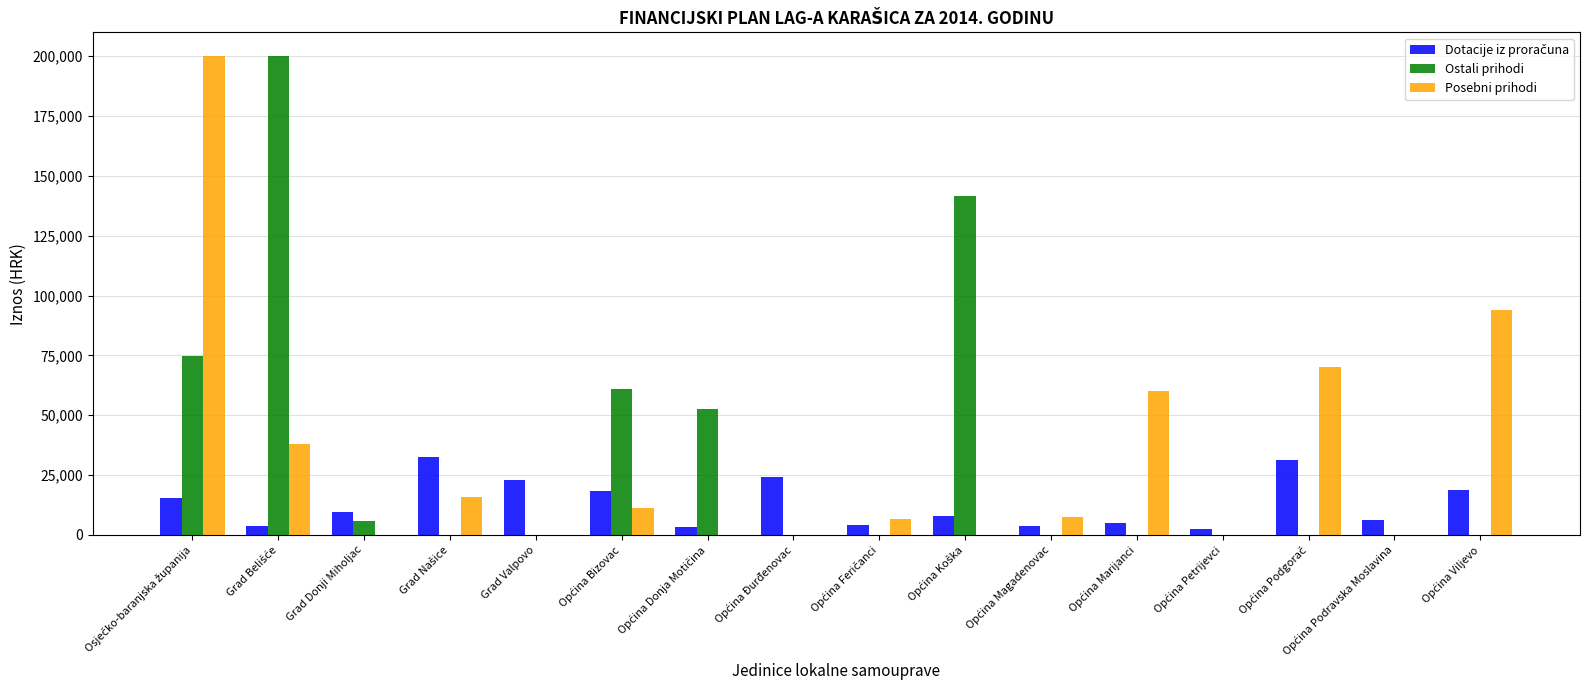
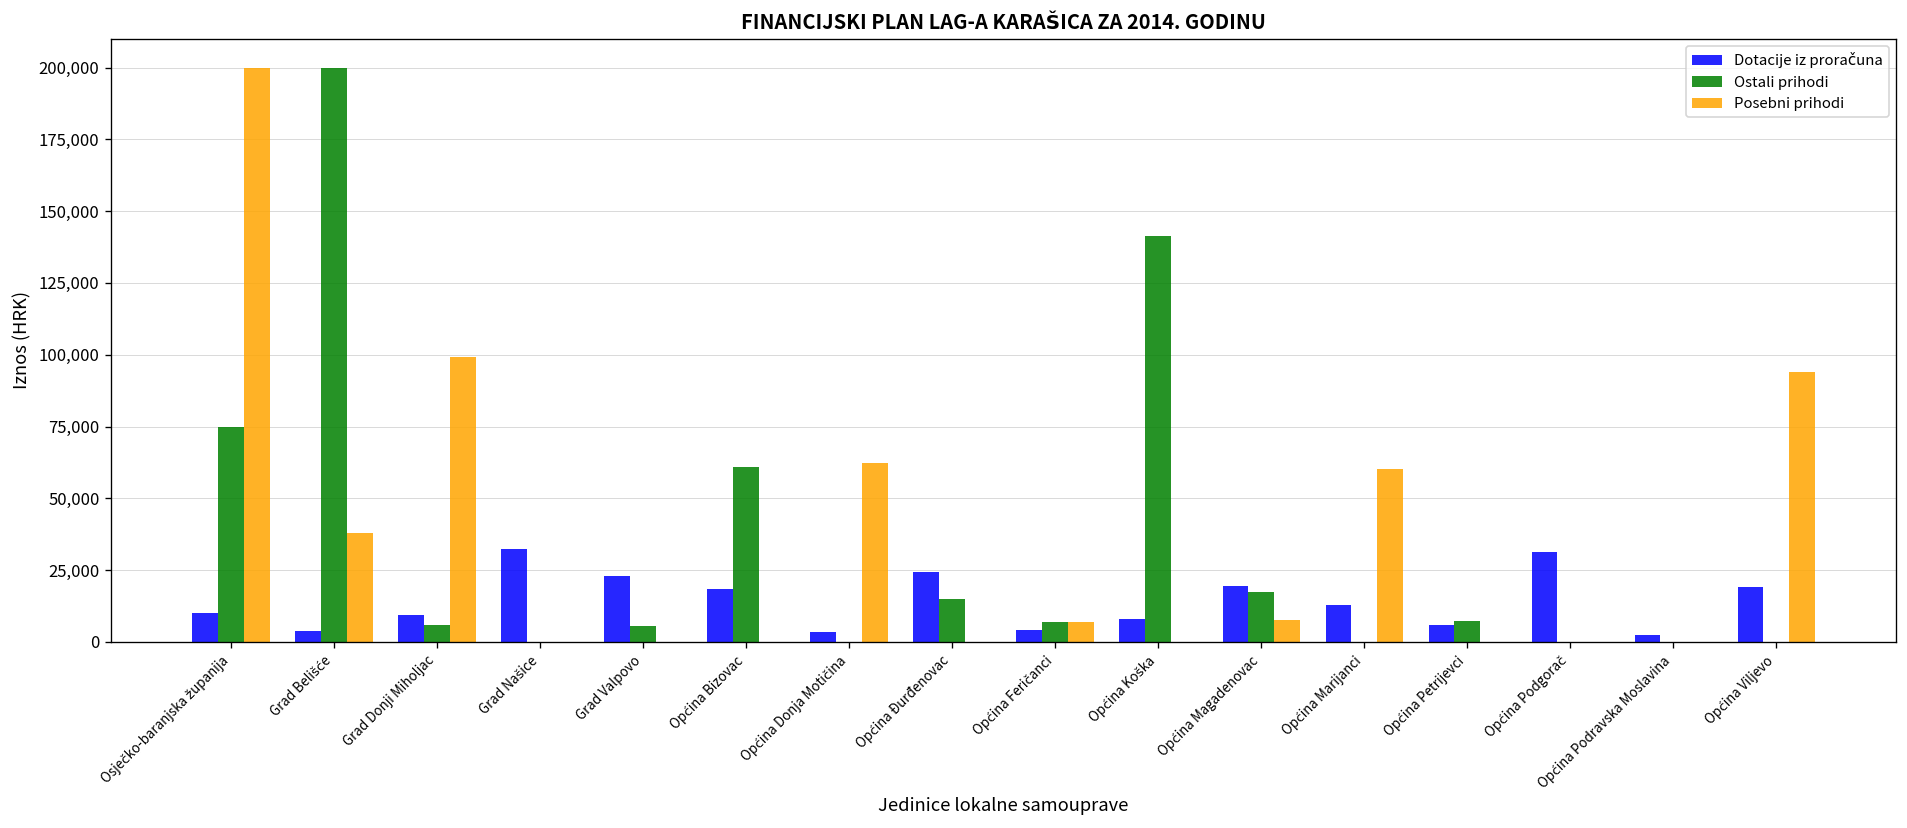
  {
    "Dotacije iz proračuna": {
-     "Osječko-baranjska županija": "15,000",
+     "Osječko-baranjska županija": "10,000",
      "Grad Belišće": "4,000",
      "Grad Donji Miholjac": "9,000",
      "Grad Našice": "32,000",
      "Grad Valpovo": "23,000",
      "Općina Bizovac": "18,000",
      "Općina Donja Motičina": "3,000",
      "Općina Đurđenovac": "24,000",
      "Općina Feričanci": "4,000",
      "Općina Koška": "8,000",
-     "Općina Magadenovac": "4,000",
-     "Općina Marijanci": "5,000",
-     "Općina Petrijevci": "2,000",
+     "Općina Magadenovac": "19,000",
+     "Općina Marijanci": "13,000",
+     "Općina Petrijevci": "6,000",
      "Općina Podgorač": "31,000",
-     "Općina Podravska Moslavina": "6,000",
+     "Općina Podravska Moslavina": "2,000",
      "Općina Viljevo": "19,000"
    },
    "Ostali prihodi": {
      "Osječko-baranjska županija": "75,000",
      "Grad Belišće": "200,000",
      "Grad Donji Miholjac": "6,000",
      "Grad Našice": "0",
-     "Grad Valpovo": "0",
+     "Grad Valpovo": "6,000",
      "Općina Bizovac": "61,000",
-     "Općina Donja Motičina": "53,000",
-     "Općina Đurđenovac": "0",
-     "Općina Feričanci": "0",
+     "Općina Donja Motičina": "0",
+     "Općina Đurđenovac": "15,000",
+     "Općina Feričanci": "7,000",
      "Općina Koška": "142,000",
-     "Općina Magadenovac": "0",
+     "Općina Magadenovac": "17,000",
      "Općina Marijanci": "0",
-     "Općina Petrijevci": "0",
+     "Općina Petrijevci": "7,000",
      "Općina Podgorač": "0",
      "Općina Podravska Moslavina": "0",
      "Općina Viljevo": "0"
    },
    "Posebni prihodi": {
      "Osječko-baranjska županija": "200,000",
      "Grad Belišće": "38,000",
-     "Grad Donji Miholjac": "0",
-     "Grad Našice": "16,000",
+     "Grad Donji Miholjac": "99,000",
+     "Grad Našice": "0",
      "Grad Valpovo": "0",
-     "Općina Bizovac": "11,000",
-     "Općina Donja Motičina": "0",
+     "Općina Bizovac": "0",
+     "Općina Donja Motičina": "62,000",
      "Općina Đurđenovac": "0",
      "Općina Feričanci": "7,000",
      "Općina Koška": "0",
      "Općina Magadenovac": "7,000",
      "Općina Marijanci": "60,000",
      "Općina Petrijevci": "0",
-     "Općina Podgorač": "70,000",
+     "Općina Podgorač": "0",
      "Općina Podravska Moslavina": "0",
      "Općina Viljevo": "94,000"
    }
  }
